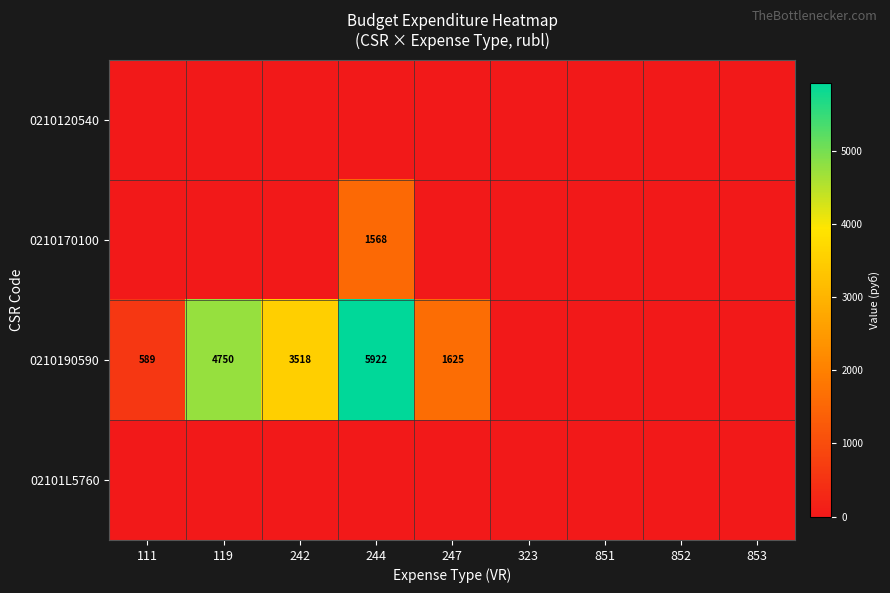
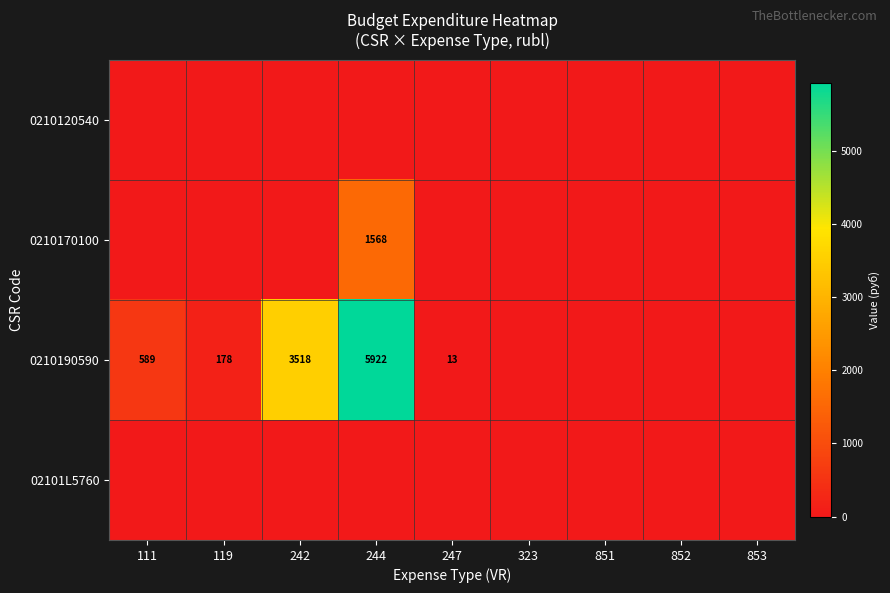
  {
    "0210170100": {
      "244": 1568
    },
    "0210190590": {
      "111": 589,
-     "119": 4750,
+     "119": 178,
      "242": 3518,
      "244": 5922,
-     "247": 1625
+     "247": 13
    }
  }
